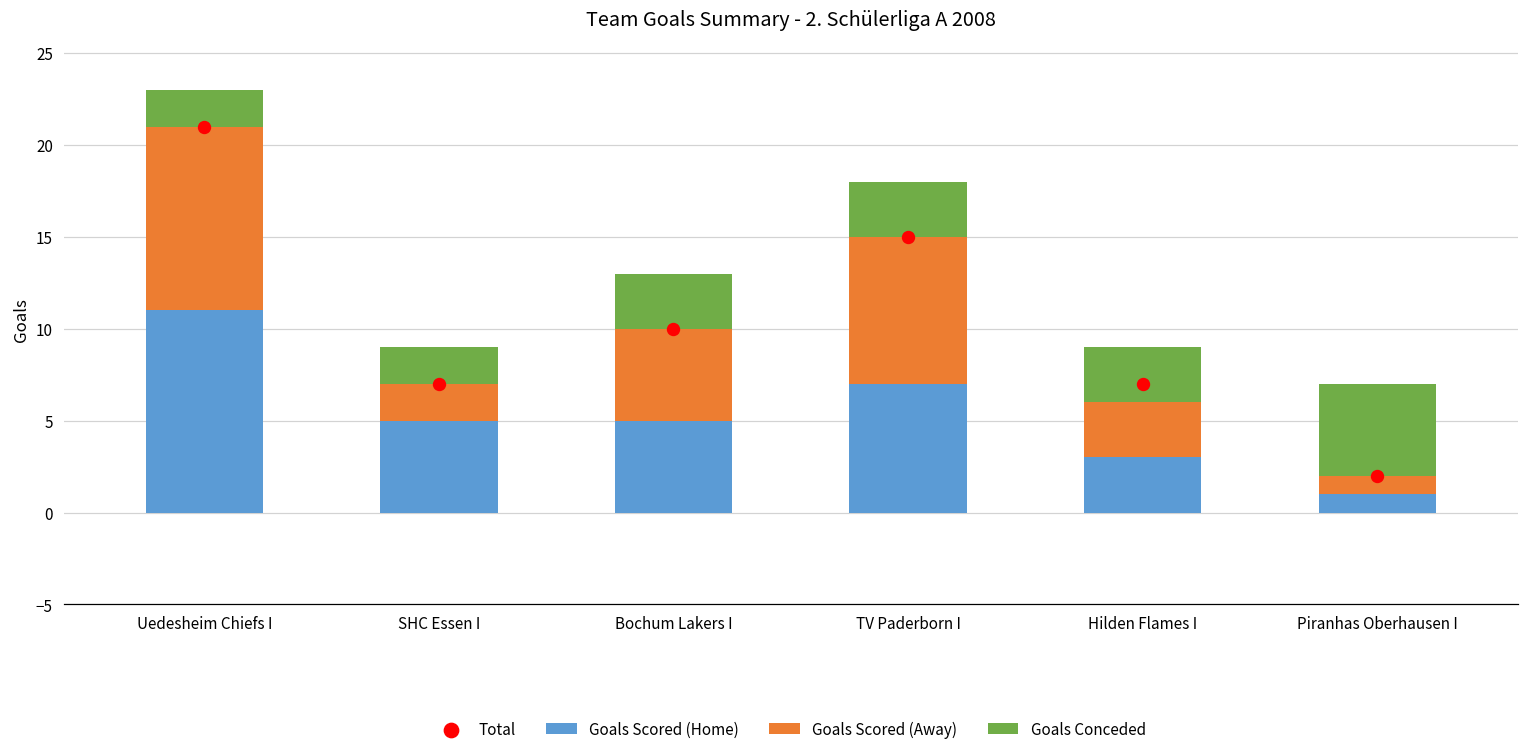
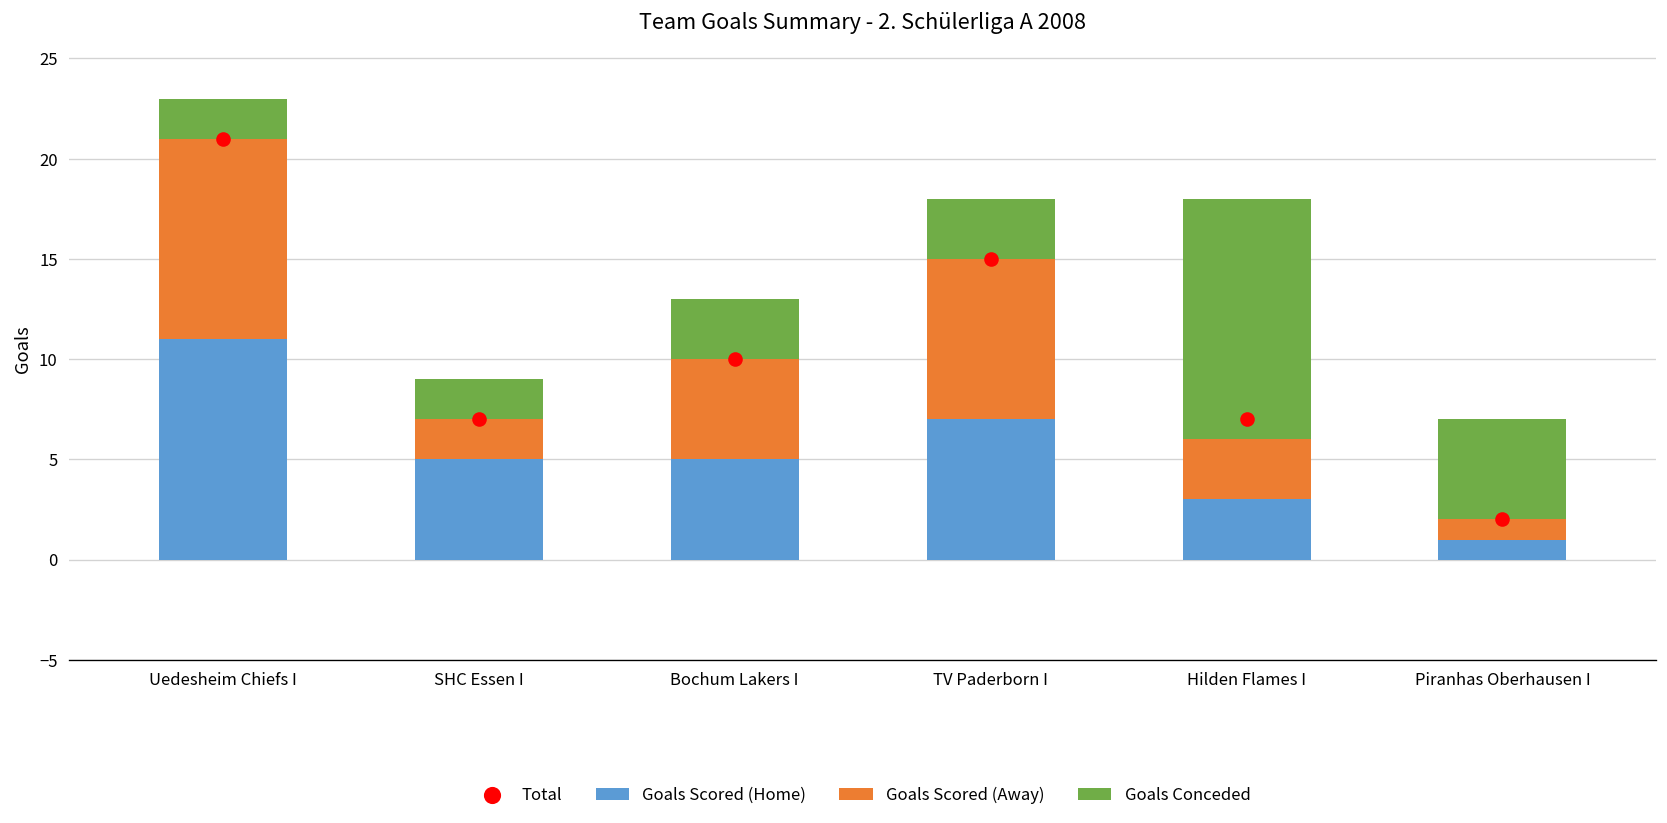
  {
    "Goals Scored (Home)": {
      "Uedesheim Chiefs I": 11,
      "SHC Essen I": 5,
      "Bochum Lakers I": 5,
      "TV Paderborn I": 7,
      "Hilden Flames I": 3,
      "Piranhas Oberhausen I": 1
    },
    "Goals Scored (Away)": {
      "Uedesheim Chiefs I": 10,
      "SHC Essen I": 2,
      "Bochum Lakers I": 5,
      "TV Paderborn I": 8,
      "Hilden Flames I": 3,
      "Piranhas Oberhausen I": 1
    },
    "Goals Conceded": {
      "Uedesheim Chiefs I": 2,
      "SHC Essen I": 2,
      "Bochum Lakers I": 3,
      "TV Paderborn I": 3,
-     "Hilden Flames I": 3,
+     "Hilden Flames I": 12,
      "Piranhas Oberhausen I": 5
    }
  }
